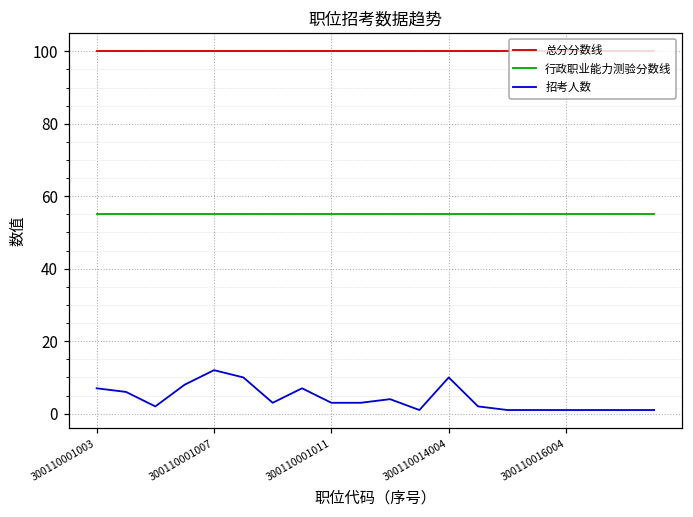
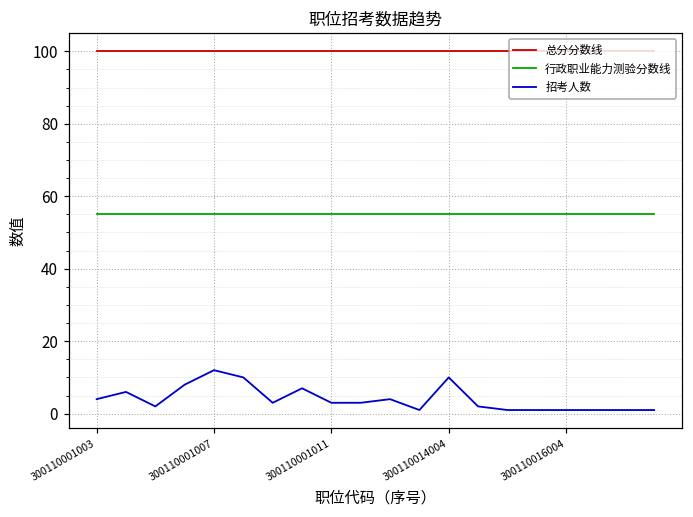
  {
    "总分分数线": {
      "300110001003": 100,
      "300110001007": 100,
      "300110001011": 100,
      "300110014004": 100
    },
    "行政职业能力测验分数线": {
      "300110001003": 55,
      "300110001007": 55,
      "300110001011": 55,
      "300110014004": 55,
      "300110016004": 55
    },
    "招考人数": {
-     "300110001003": 7,
+     "300110001003": 4,
      "300110001007": 12,
      "300110001011": 3,
      "300110014004": 10,
      "300110016004": 1
    }
  }
